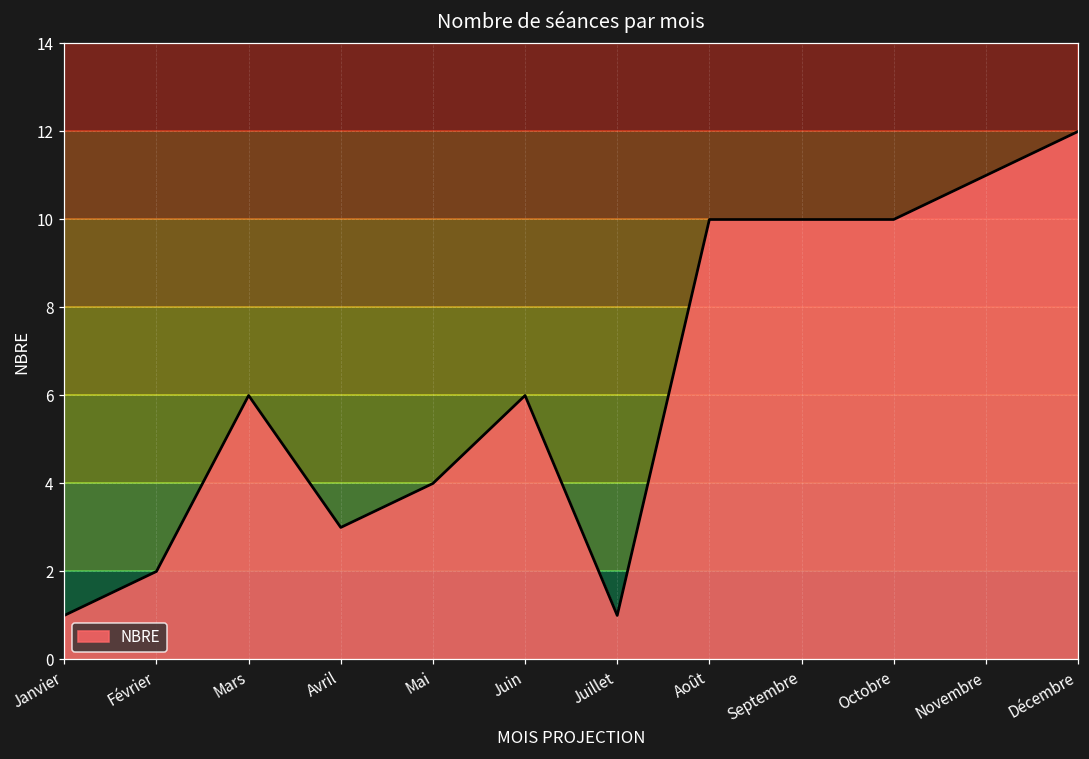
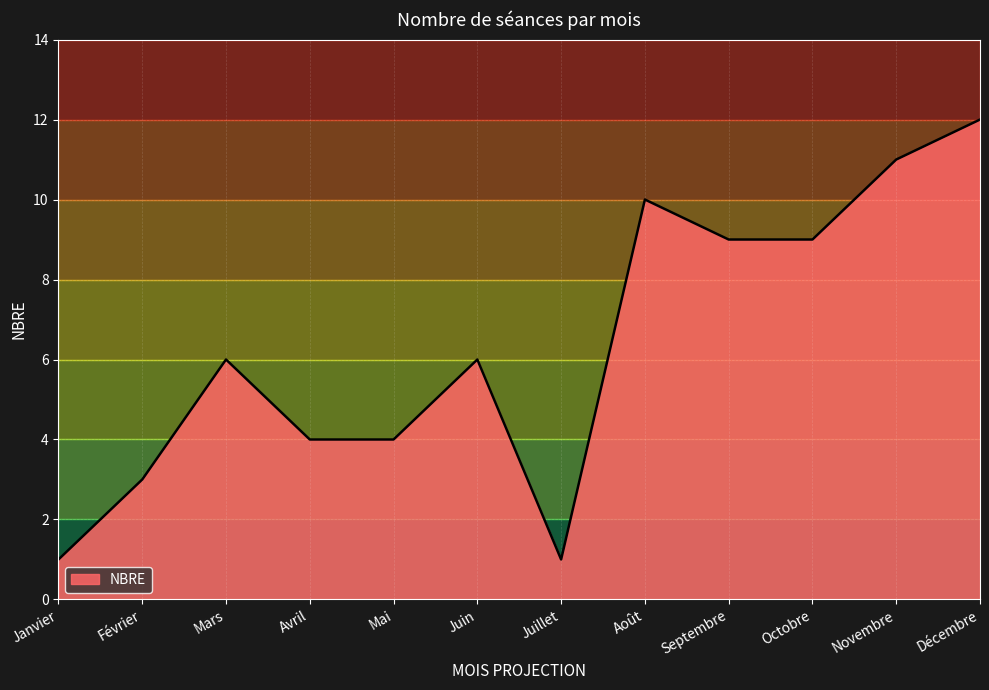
  {
    "Janvier": 1,
-   "Février": 2,
+   "Février": 3,
    "Mars": 6,
-   "Avril": 3,
+   "Avril": 4,
    "Mai": 4,
    "Juin": 6,
    "Juillet": 1,
    "Août": 10,
-   "Septembre": 10,
-   "Octobre": 10,
+   "Septembre": 9,
+   "Octobre": 9,
    "Novembre": 11,
    "Décembre": 12
  }
